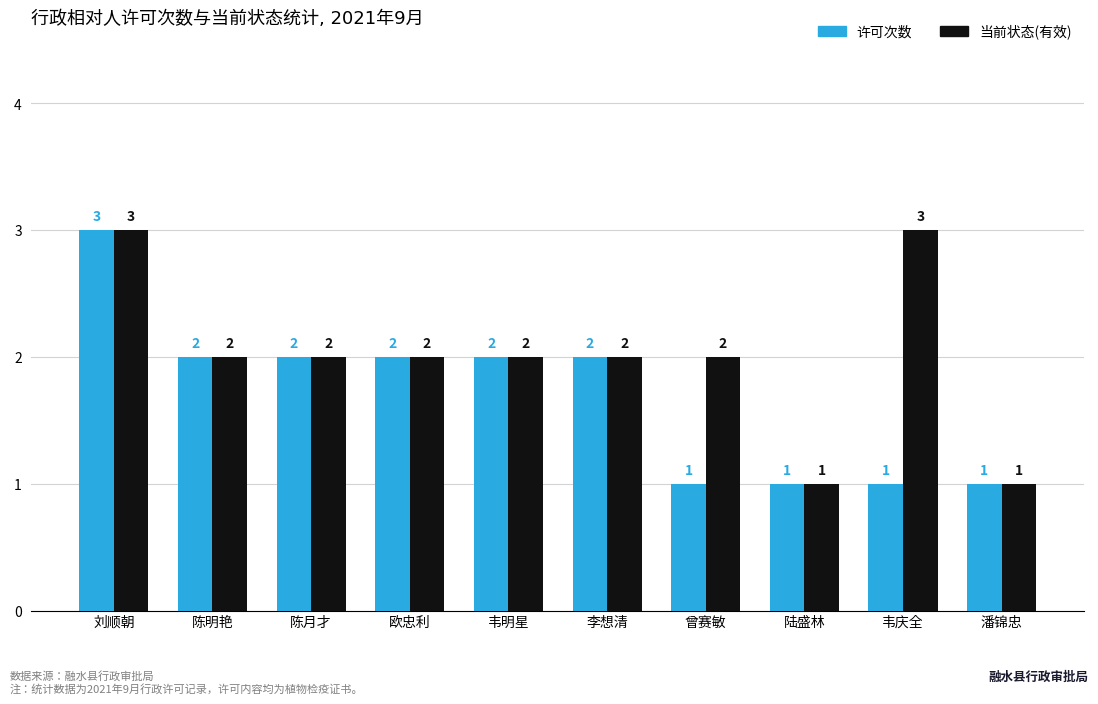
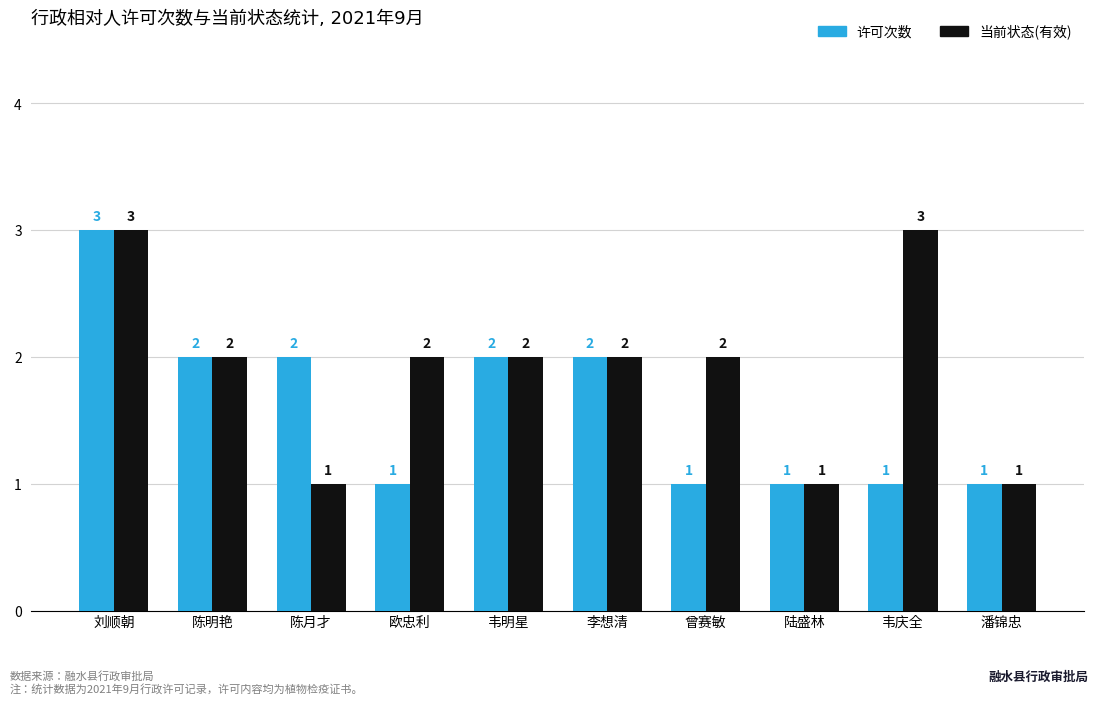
  {
    "许可次数": {
      "刘顺朝": 3,
      "陈明艳": 2,
      "陈月才": 2,
-     "欧忠利": 2,
+     "欧忠利": 1,
      "韦明星": 2,
      "李想清": 2,
      "曾赛敏": 1,
      "陆盛林": 1,
      "韦庆全": 1,
      "潘锦忠": 1
    },
    "当前状态(有效)": {
      "刘顺朝": 3,
      "陈明艳": 2,
-     "陈月才": 2,
+     "陈月才": 1,
      "欧忠利": 2,
      "韦明星": 2,
      "李想清": 2,
      "曾赛敏": 2,
      "陆盛林": 1,
      "韦庆全": 3,
      "潘锦忠": 1
    }
  }
